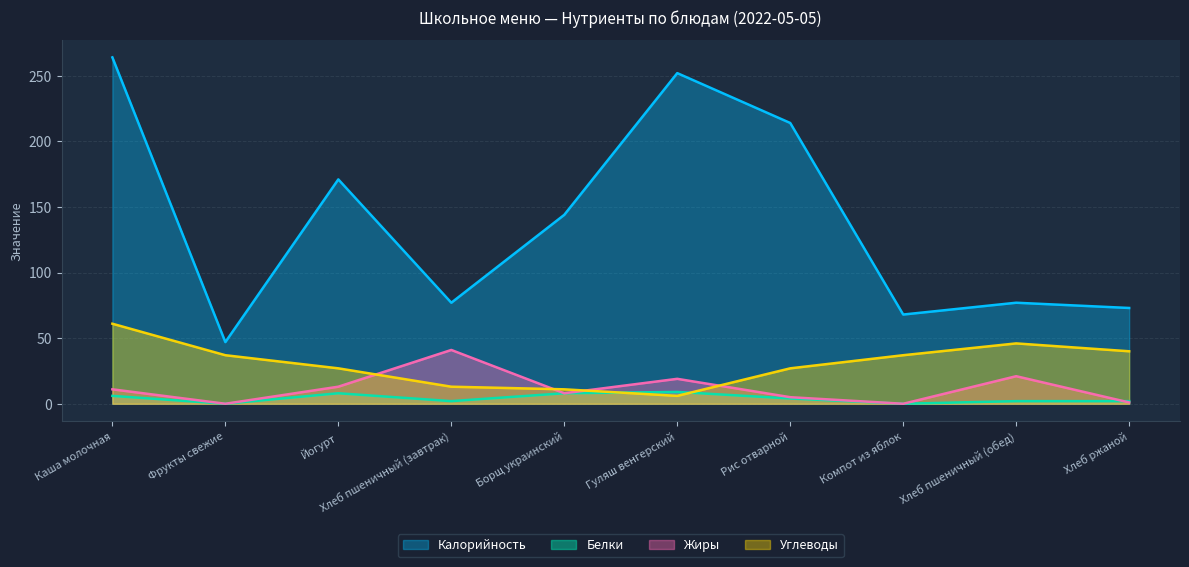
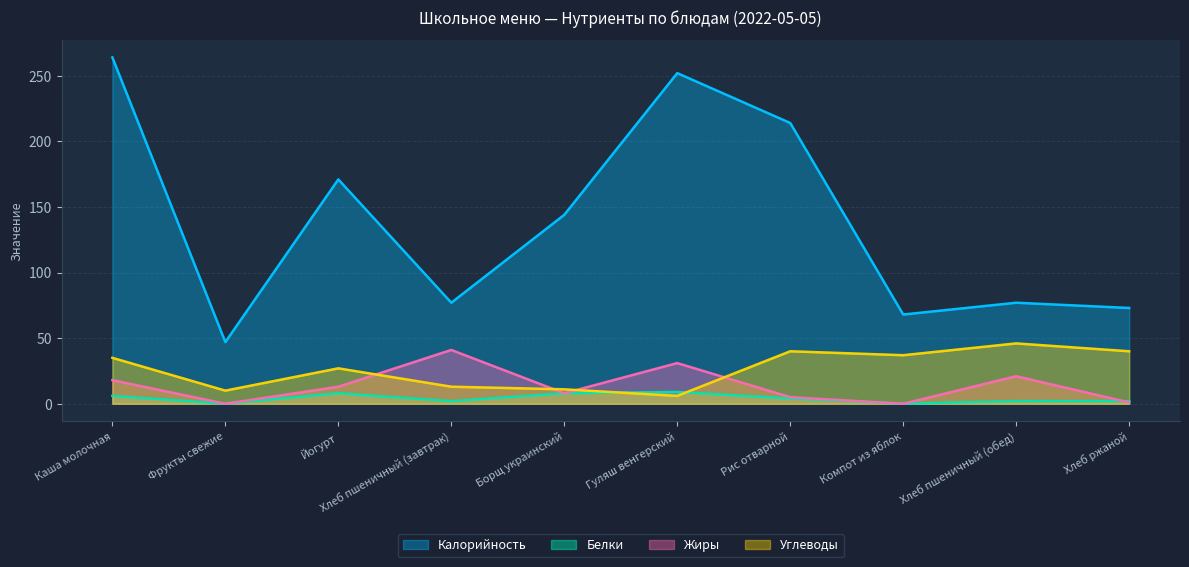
  {
    "Жиры": {
-     "Каша молочная": 11,
+     "Каша молочная": 18,
      "Йогурт": 13,
      "Хлеб пшеничный (завтрак)": 41,
-     "Гуляш венгерский": 19,
+     "Гуляш венгерский": 31,
      "Хлеб пшеничный (обед)": 21
    },
    "Углеводы": {
-     "Каша молочная": 61,
-     "Фрукты свежие": 37,
+     "Каша молочная": 35,
+     "Фрукты свежие": 10,
      "Йогурт": 27,
      "Хлеб пшеничный (завтрак)": 13,
      "Борщ украинский": 11,
      "Гуляш венгерский": 6,
-     "Рис отварной": 27,
+     "Рис отварной": 40,
      "Компот из яблок": 37,
      "Хлеб пшеничный (обед)": 46,
      "Хлеб ржаной": 40
    }
  }
